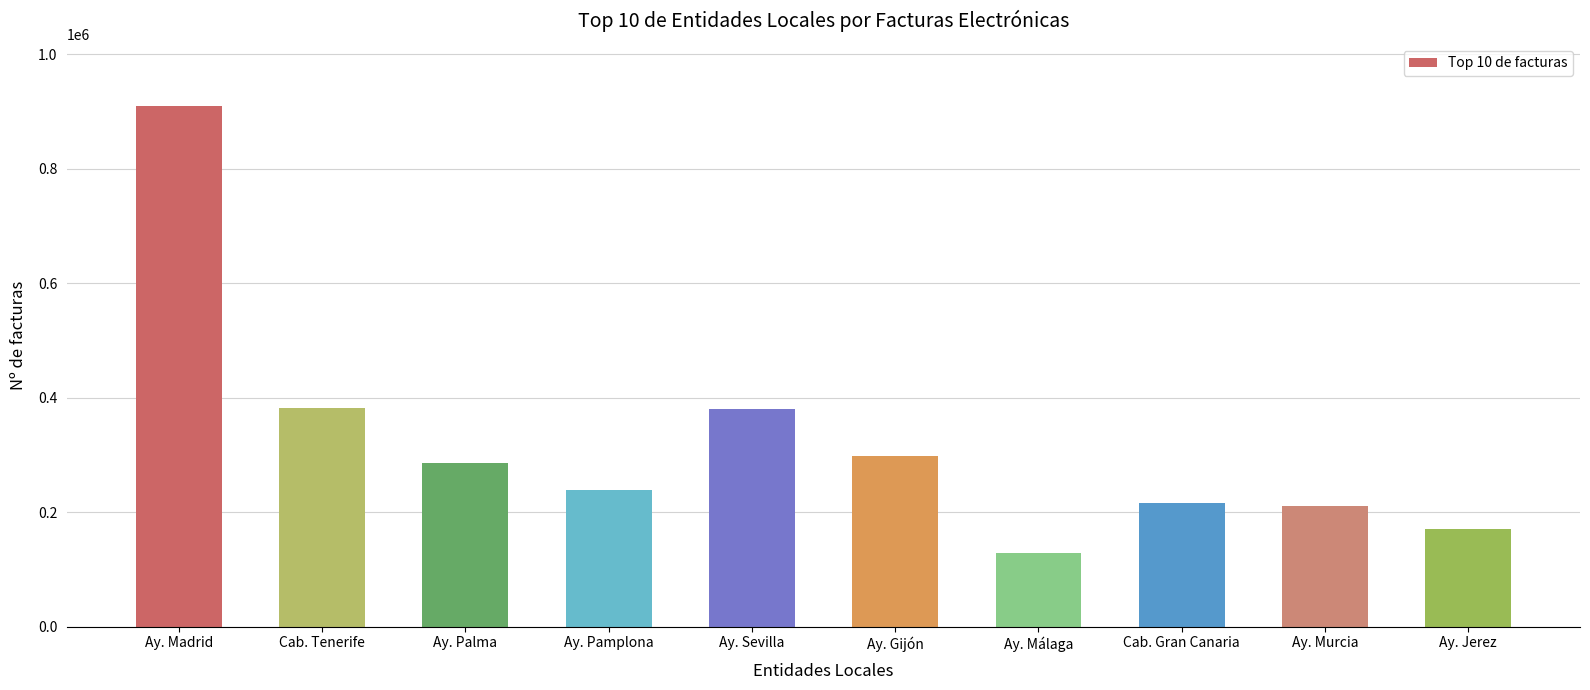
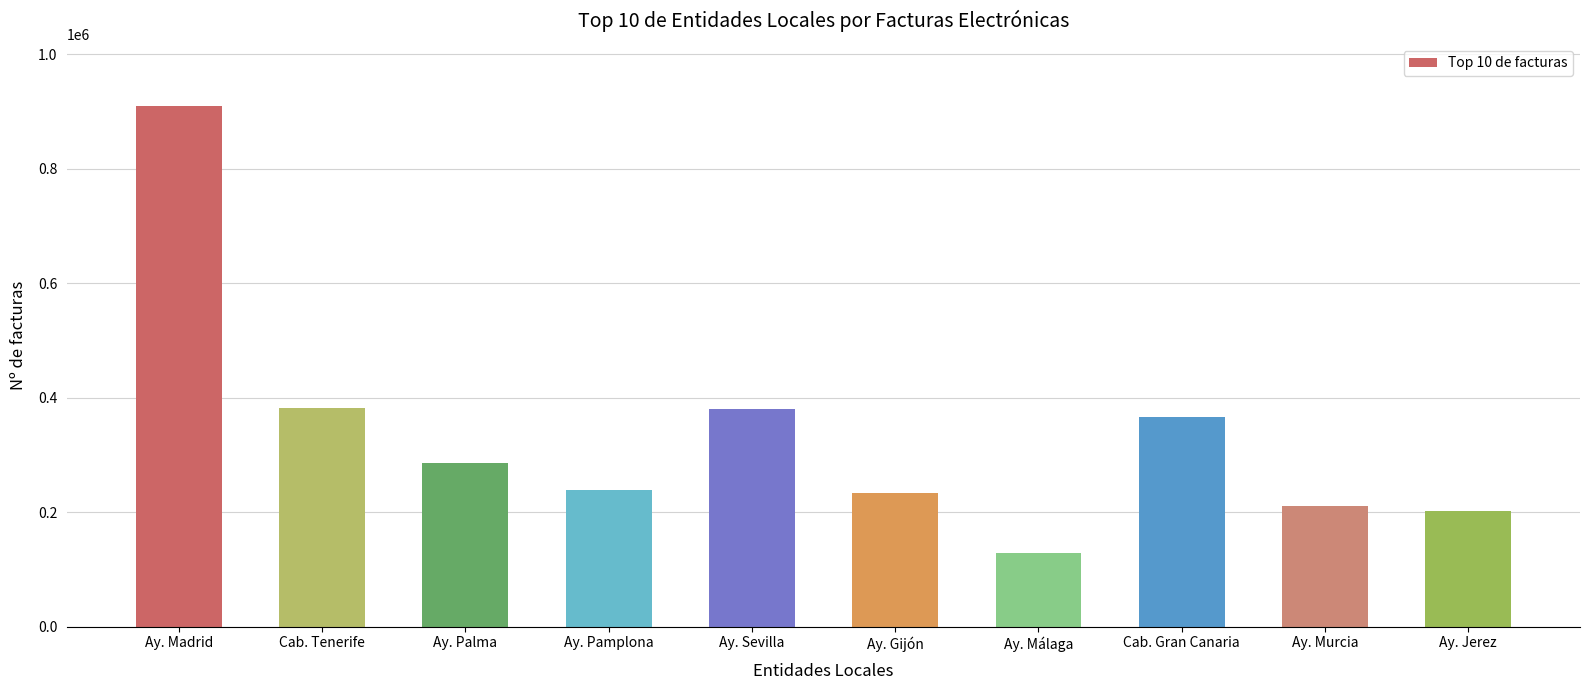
  {
    "Ay. Madrid": 910000,
    "Cab. Tenerife": 380000,
    "Ay. Palma": 290000,
    "Ay. Pamplona": 240000,
    "Ay. Sevilla": 380000,
-   "Ay. Gijón": 300000,
+   "Ay. Gijón": 230000,
    "Ay. Málaga": 130000,
-   "Cab. Gran Canaria": 220000,
+   "Cab. Gran Canaria": 370000,
    "Ay. Murcia": 210000,
-   "Ay. Jerez": 170000
+   "Ay. Jerez": 200000
  }
